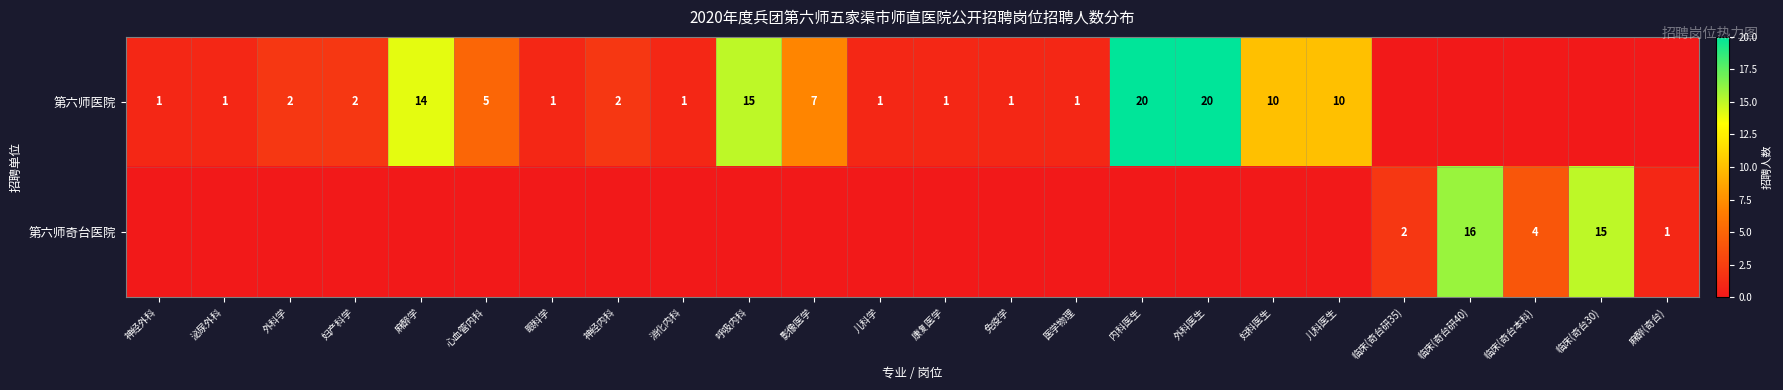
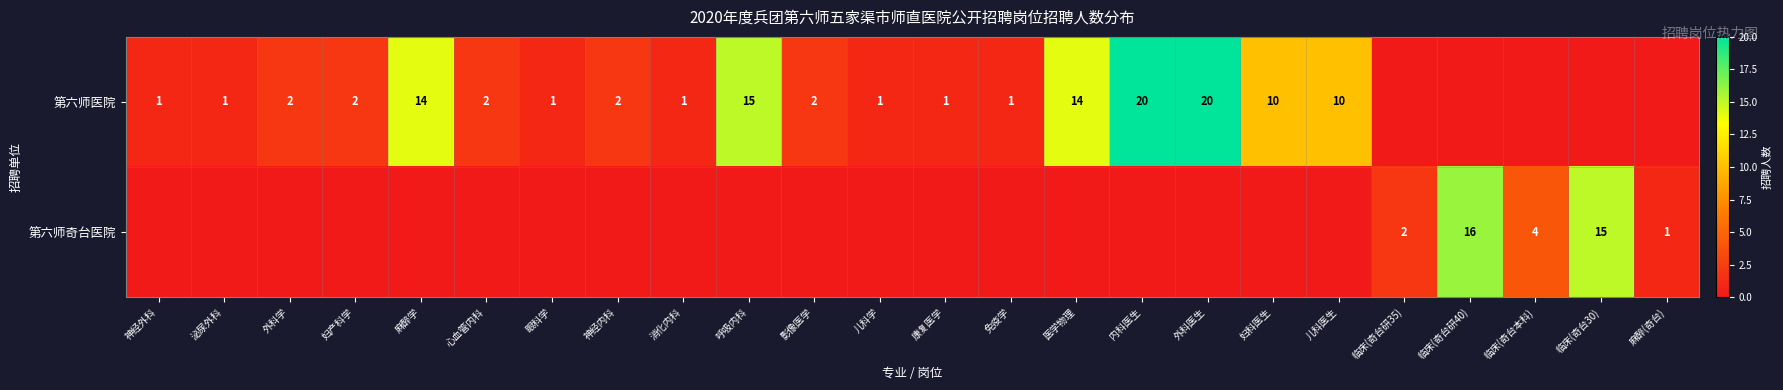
  {
    "第六师医院": {
      "神经外科": 1,
      "泌尿外科": 1,
      "外科学": 2,
      "妇产科学": 2,
      "麻醉学": 14,
-     "心血管内科": 5,
+     "心血管内科": 2,
      "眼科学": 1,
      "神经内科": 2,
      "消化内科": 1,
      "呼吸内科": 15,
-     "影像医学": 7,
+     "影像医学": 2,
      "儿科学": 1,
      "康复医学": 1,
      "免疫学": 1,
-     "医学物理": 1,
+     "医学物理": 14,
      "内科医生": 20,
      "外科医生": 20,
      "妇科医生": 10,
      "儿科医生": 10
    },
    "第六师奇台医院": {
      "临床(奇台研35)": 2,
      "临床(奇台研40)": 16,
      "临床(奇台本科)": 4,
      "临床(奇台30)": 15,
      "麻醉(奇台)": 1
    }
  }
